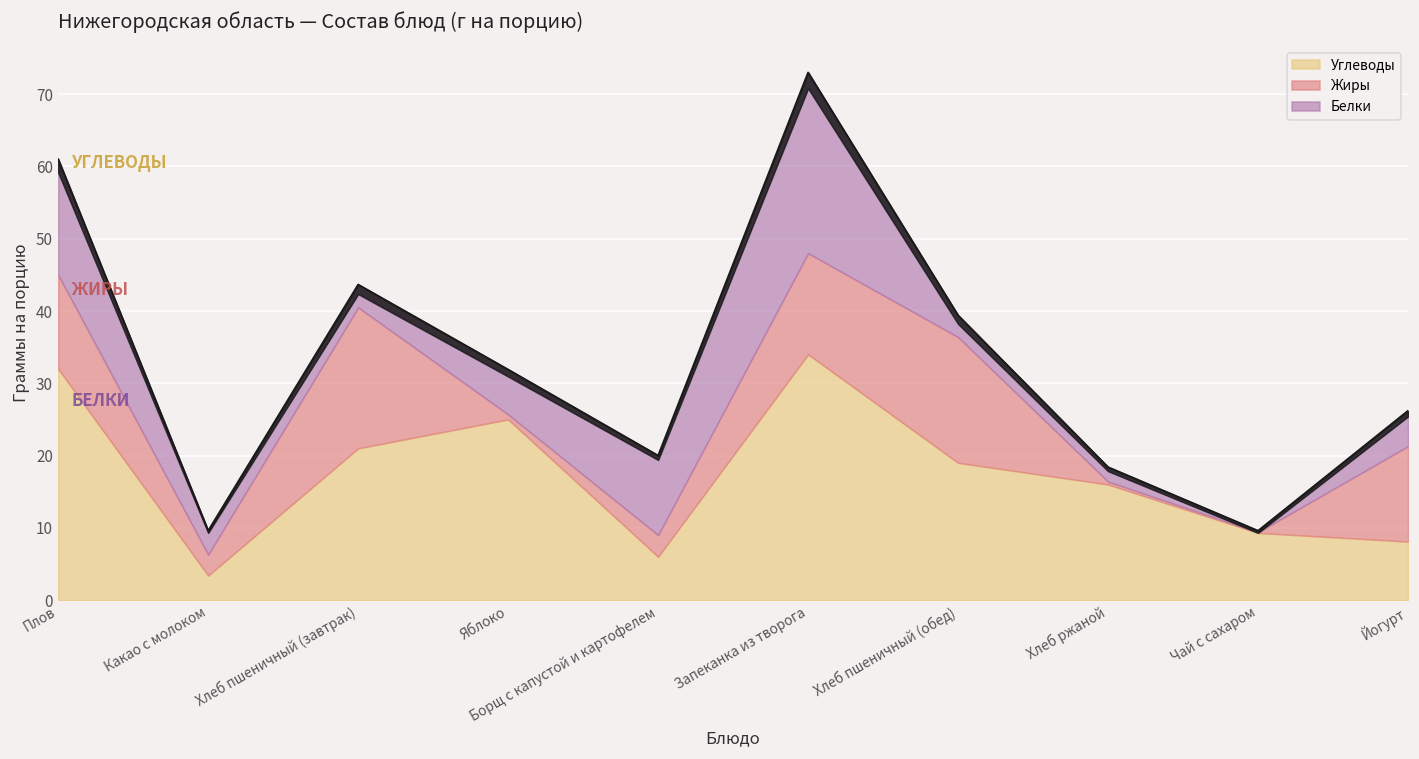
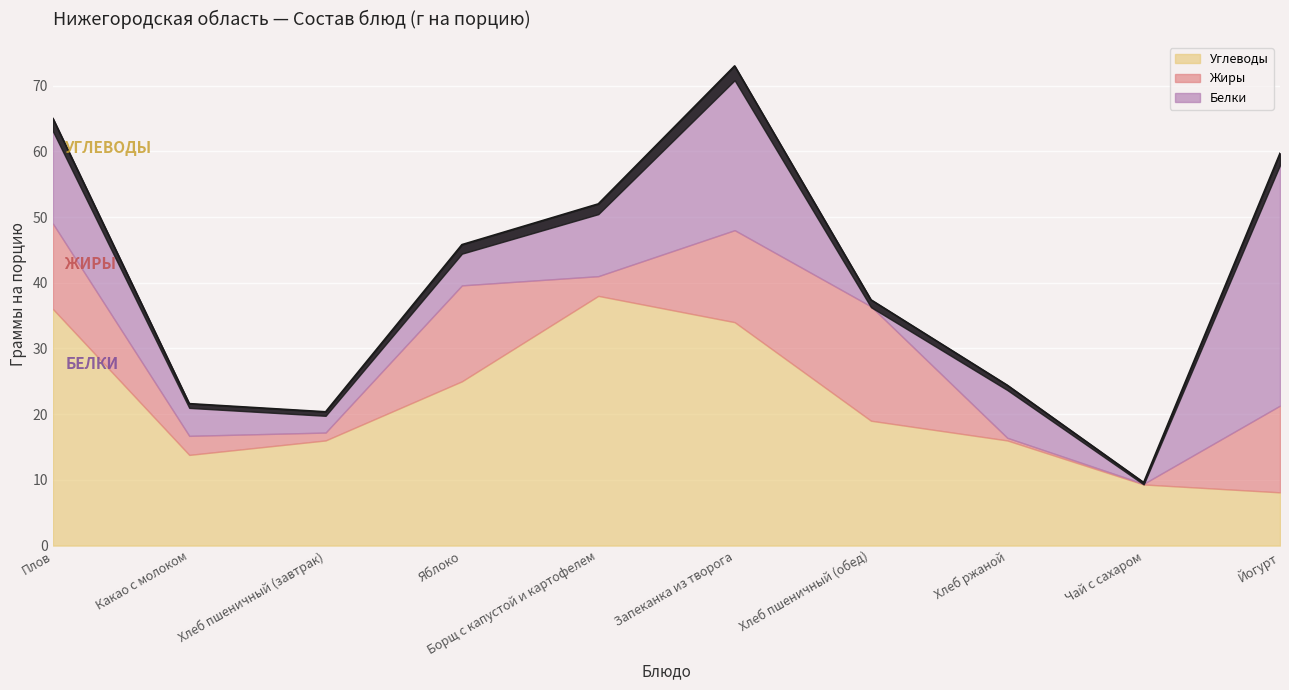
  {
    "Углеводы": {
-     "Плов": 32,
-     "Какао с молоком": 3,
-     "Хлеб пшеничный (завтрак)": 21,
+     "Плов": 36,
+     "Какао с молоком": 14,
+     "Хлеб пшеничный (завтрак)": 16,
      "Яблоко": 25,
-     "Борщ с капустой и картофелем": 6,
+     "Борщ с капустой и картофелем": 38,
      "Запеканка из творога": 34,
      "Хлеб пшеничный (обед)": 19,
      "Хлеб ржаной": 16,
      "Йогурт": 8
    },
    "Жиры": {
      "Плов": 13,
      "Какао с молоком": 3,
-     "Хлеб пшеничный (завтрак)": 20,
-     "Яблоко": 1,
+     "Хлеб пшеничный (завтрак)": 1,
+     "Яблоко": 15,
      "Борщ с капустой и картофелем": 3,
      "Запеканка из творога": 14,
      "Хлеб пшеничный (обед)": 17,
      "Хлеб ржаной": 0,
      "Йогурт": 13
    },
    "Белки": {
      "Плов": 16,
-     "Какао с молоком": 3,
+     "Какао с молоком": 5,
      "Хлеб пшеничный (завтрак)": 3,
      "Яблоко": 6,
      "Борщ с капустой и картофелем": 11,
      "Запеканка из творога": 25,
-     "Хлеб пшеничный (обед)": 3,
-     "Хлеб ржаной": 2,
-     "Йогурт": 5
+     "Хлеб пшеничный (обед)": 1,
+     "Хлеб ржаной": 8,
+     "Йогурт": 38
    }
  }
